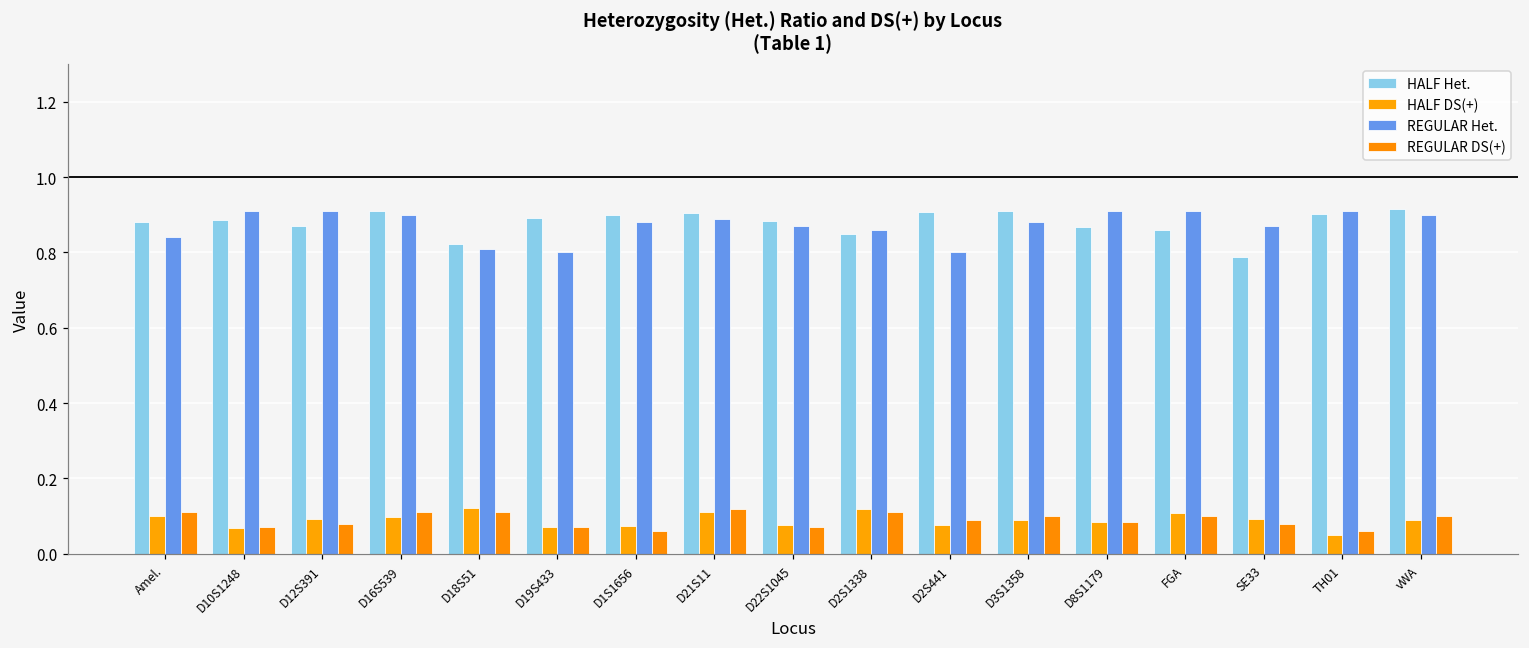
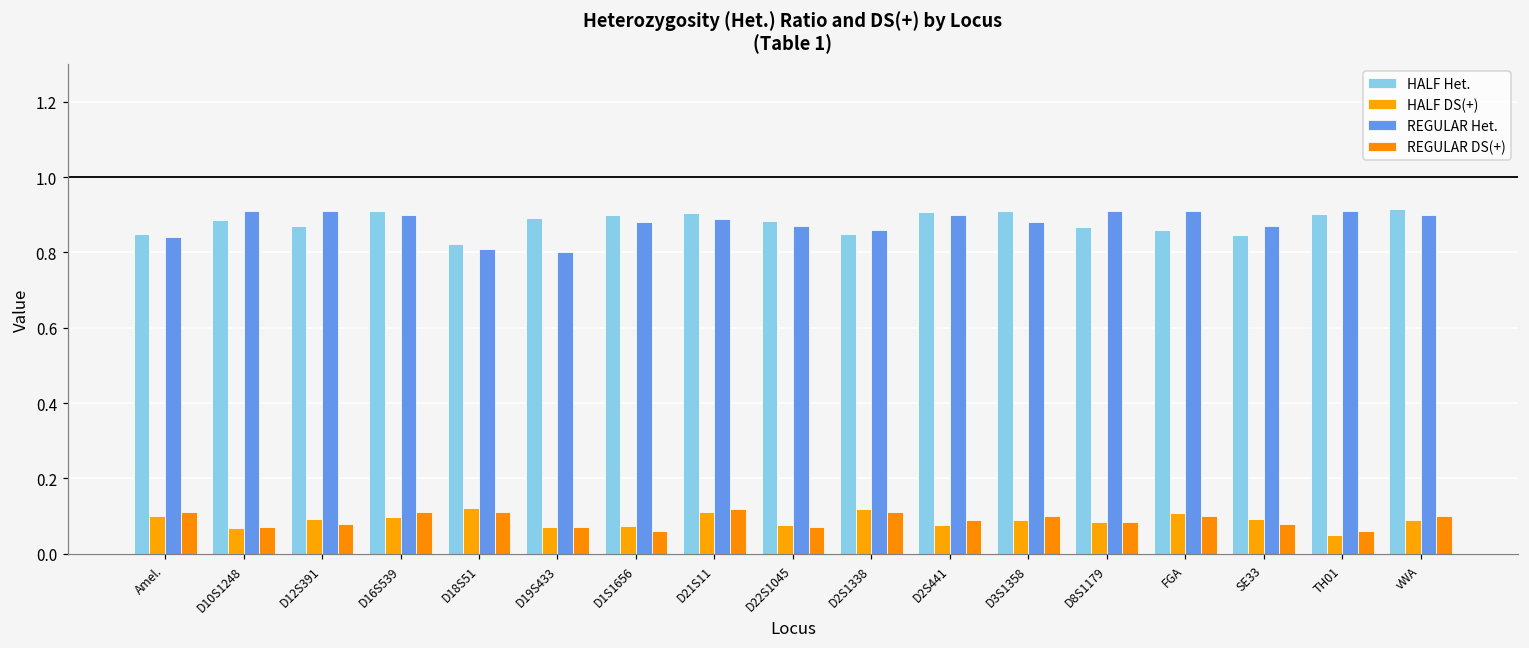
  {
    "HALF Het.": {
-     "Amel.": 0.88,
+     "Amel.": 0.85,
      "D10S1248": 0.89,
      "D12S391": 0.87,
      "D16S539": 0.91,
      "D18S51": 0.82,
      "D19S433": 0.89,
      "D1S1656": 0.90,
      "D21S11": 0.91,
      "D22S1045": 0.88,
      "D2S1338": 0.85,
      "D2S441": 0.91,
      "D3S1358": 0.91,
      "D8S1179": 0.87,
      "FGA": 0.86,
-     "SE33": 0.79,
+     "SE33": 0.85,
      "TH01": 0.90,
      "vWA": 0.91
    },
    "REGULAR Het.": {
      "Amel.": 0.84,
      "D10S1248": 0.91,
      "D12S391": 0.91,
      "D16S539": 0.9,
      "D18S51": 0.81,
      "D19S433": 0.8,
      "D1S1656": 0.88,
      "D21S11": 0.89,
      "D22S1045": 0.87,
      "D2S1338": 0.86,
-     "D2S441": 0.8,
+     "D2S441": 0.9,
      "D3S1358": 0.88,
      "D8S1179": 0.91,
      "FGA": 0.91,
      "SE33": 0.87,
      "TH01": 0.91,
      "vWA": 0.9
    }
  }
